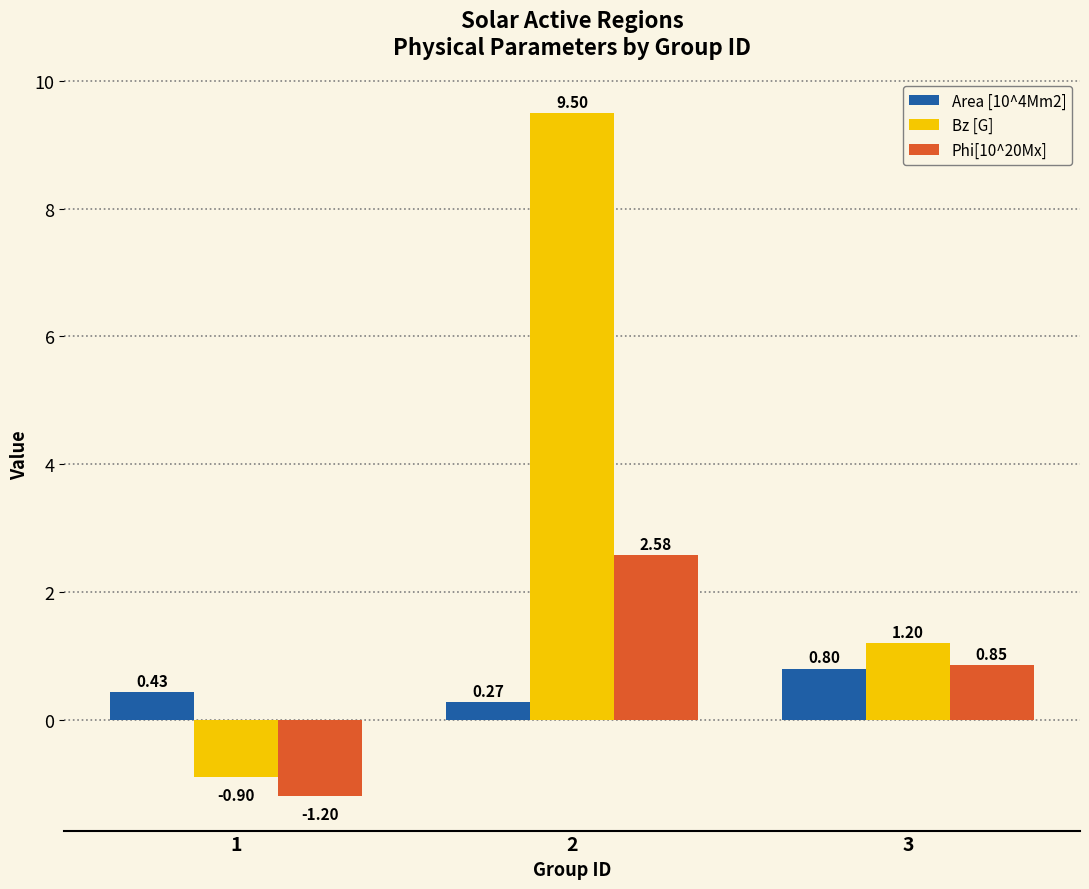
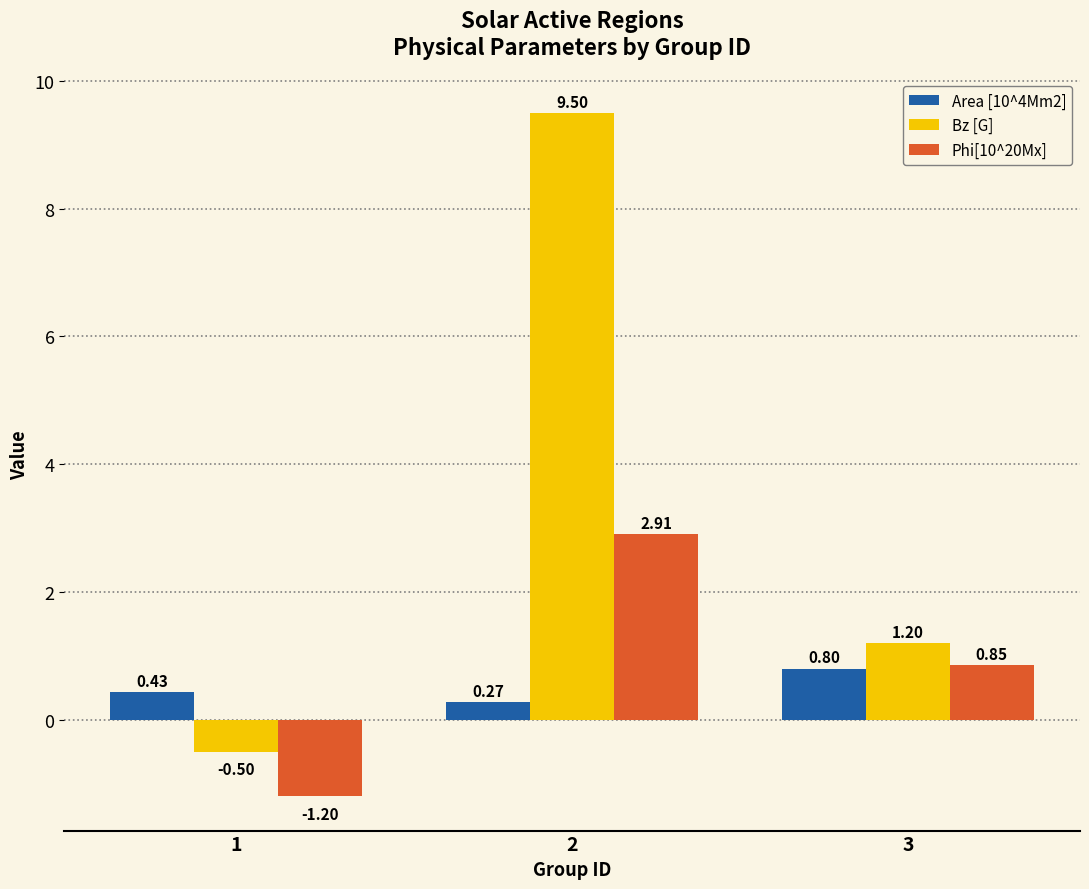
  {
    "Area [10^4Mm2]": {
      "1": 0.43,
      "2": 0.27,
      "3": 0.80
    },
    "Bz [G]": {
-     "1": -0.90,
+     "1": -0.50,
      "2": 9.50,
      "3": 1.20
    },
    "Phi[10^20Mx]": {
      "1": -1.20,
-     "2": 2.58,
+     "2": 2.91,
      "3": 0.85
    }
  }
